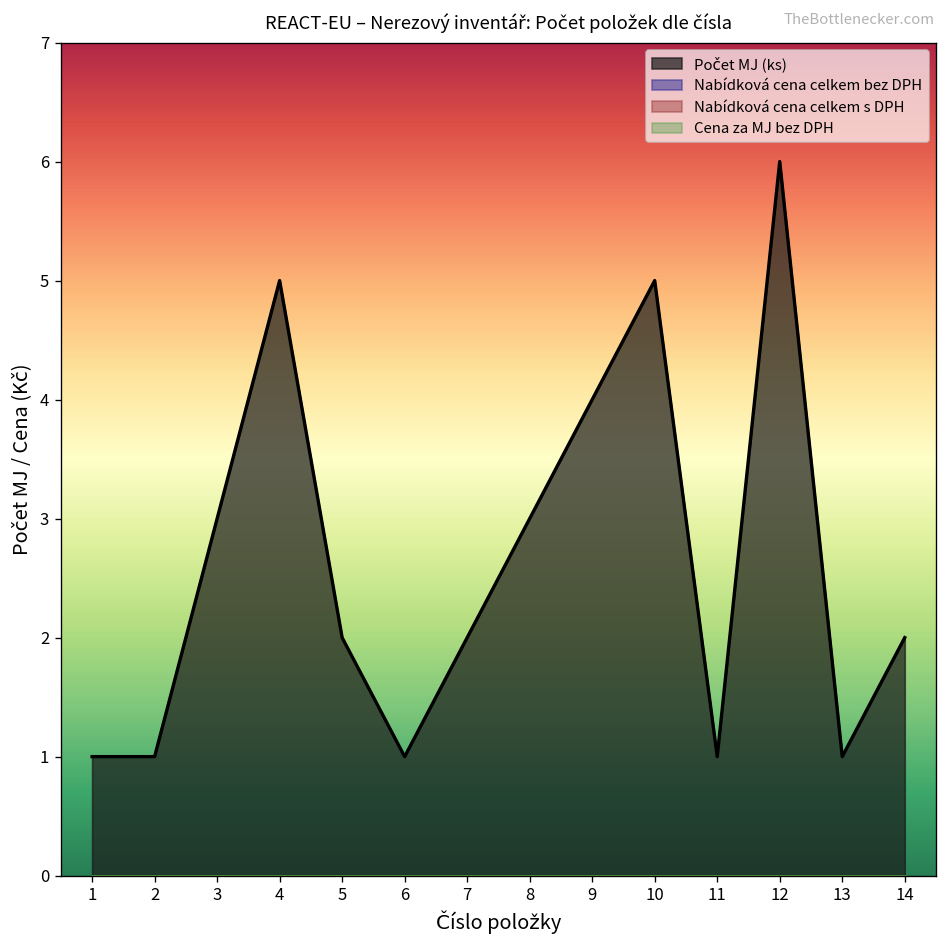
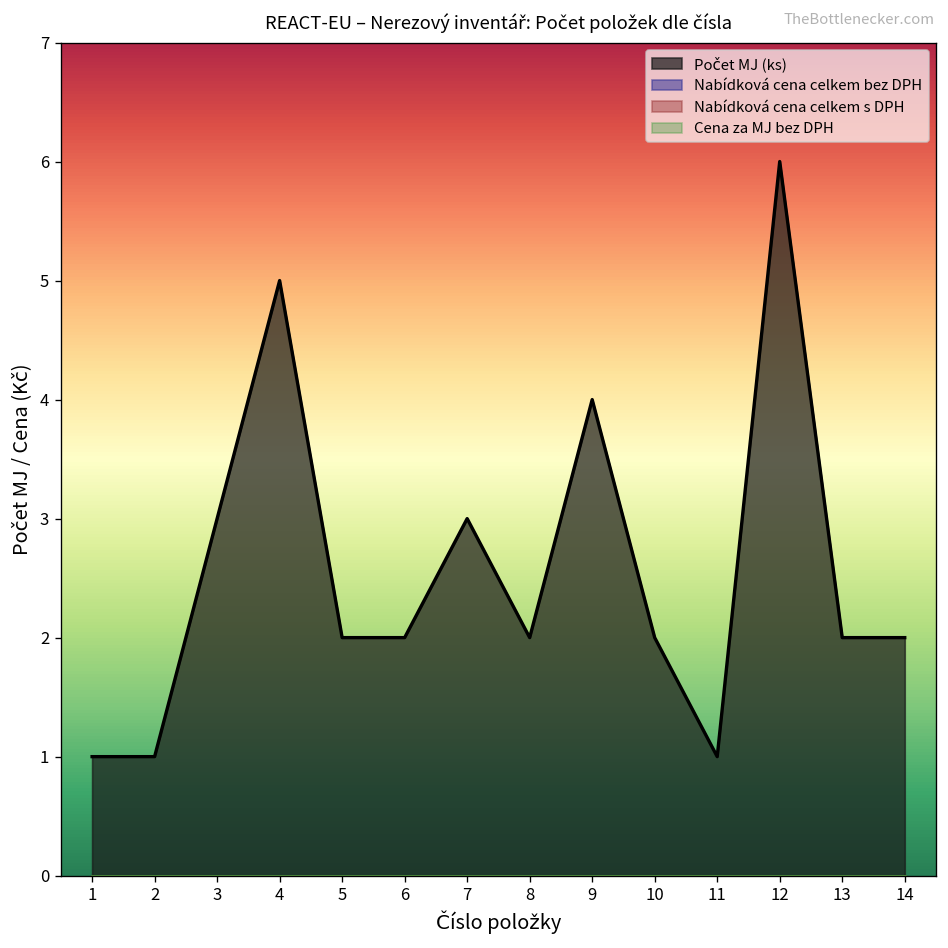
  {
    "Počet MJ (ks)": {
      "1": 1,
      "2": 1,
      "3": 3,
      "4": 5,
      "5": 2,
-     "6": 1,
-     "7": 2,
-     "8": 3,
+     "6": 2,
+     "7": 3,
+     "8": 2,
      "9": 4,
-     "10": 5,
+     "10": 2,
      "11": 1,
      "12": 6,
-     "13": 1,
+     "13": 2,
      "14": 2
    },
    "Cena za MJ bez DPH": {
      "1": 0,
      "2": 0,
      "3": 0,
      "4": 0,
      "5": 0,
      "6": 0,
      "7": 0,
      "8": 0,
      "9": 0,
      "10": 0,
      "11": 0,
      "12": 0,
      "13": 0,
      "14": 0
    }
  }
